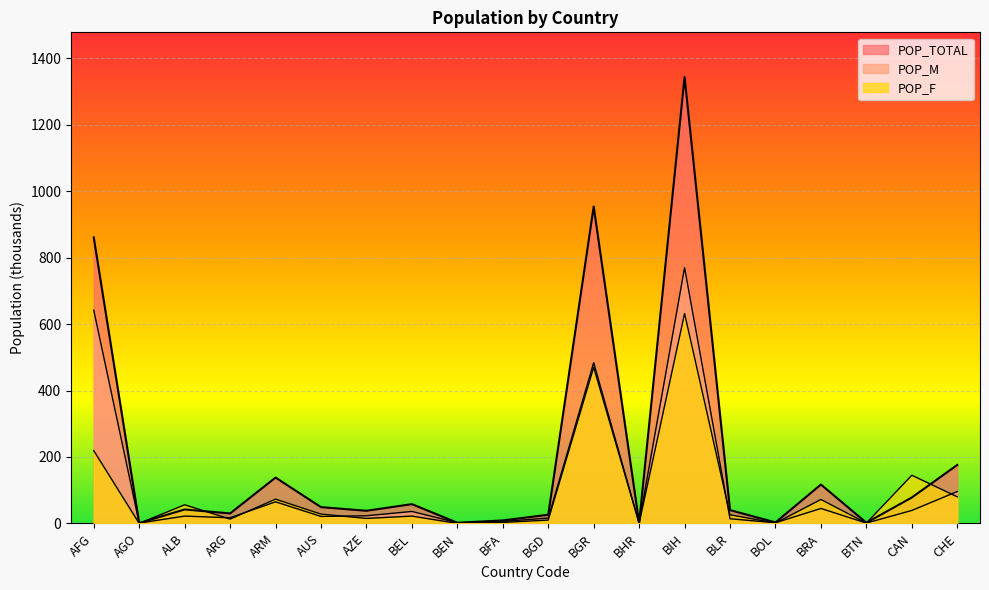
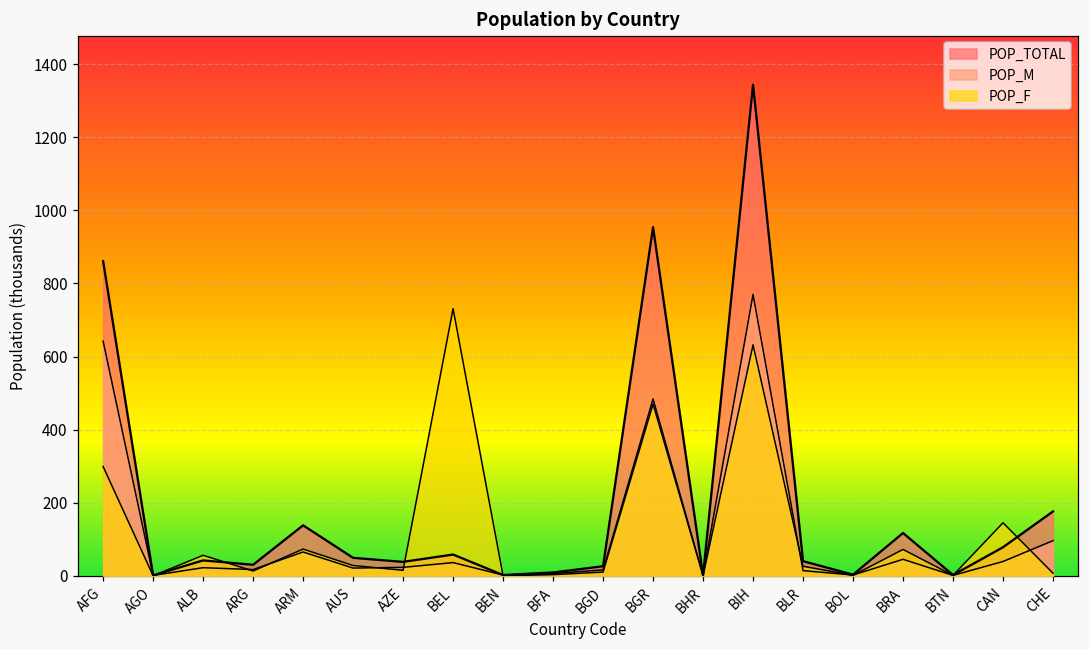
  {
    "POP_F": {
-     "AFG": 220,
+     "AFG": 300,
      "ALB": 60,
      "ARM": 70,
      "AZE": 20,
-     "BEL": 20,
+     "BEL": 730,
      "BGR": 470,
      "BIH": 630,
      "BLR": 30,
      "BRA": 70,
      "CAN": 150,
-     "CHE": 80
+     "CHE": 10
    }
  }
